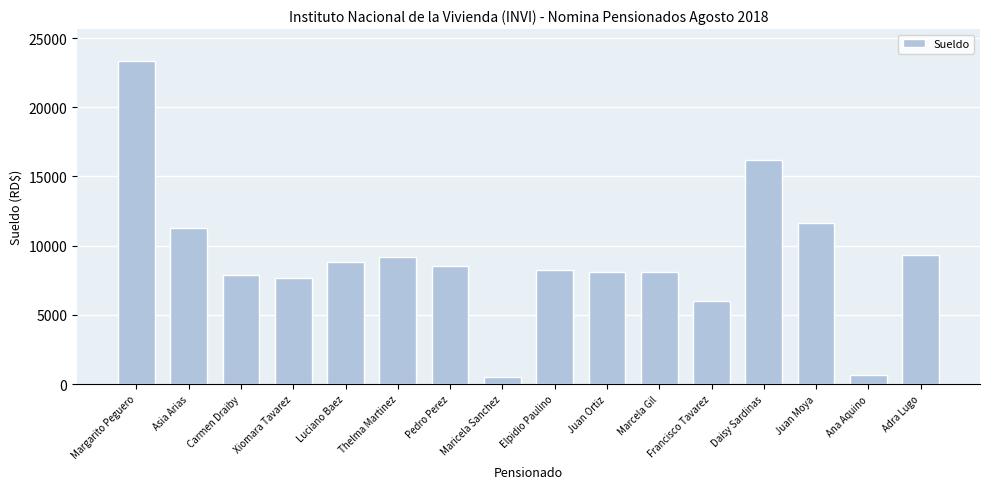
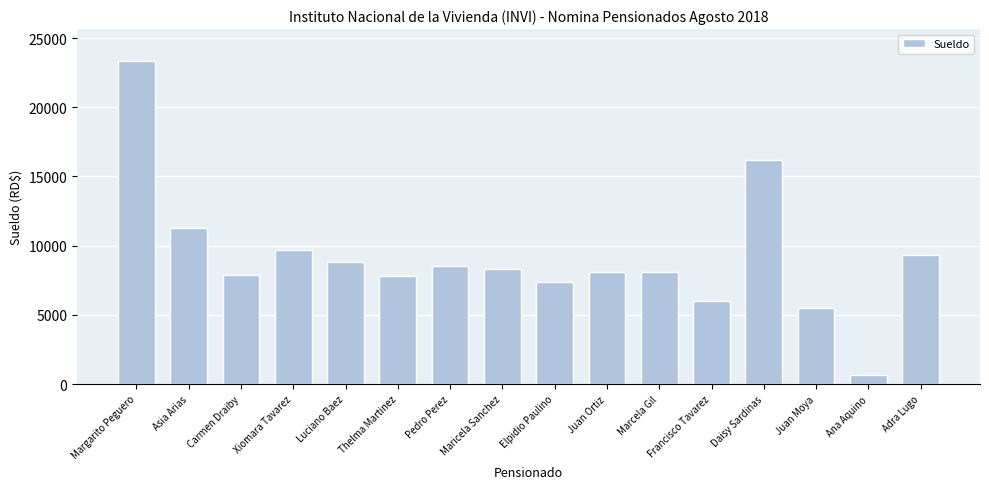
  {
    "Margarito Peguero": 23300,
    "Asia Arias": 11300,
    "Carmen Draiby": 7900,
-   "Xiomara Tavarez": 7700,
+   "Xiomara Tavarez": 9700,
    "Luciano Baez": 8800,
-   "Thelma Martinez": 9200,
+   "Thelma Martinez": 7800,
    "Pedro Perez": 8600,
-   "Maricela Sanchez": 500,
-   "Elpidio Paulino": 8200,
+   "Maricela Sanchez": 8300,
+   "Elpidio Paulino": 7400,
    "Juan Ortiz": 8100,
    "Marcela Gil": 8100,
    "Francisco Tavarez": 6000,
    "Daisy Sardinas": 16200,
-   "Juan Moya": 11600,
+   "Juan Moya": 5500,
    "Ana Aquino": 600,
    "Adra Lugo": 9400
  }
